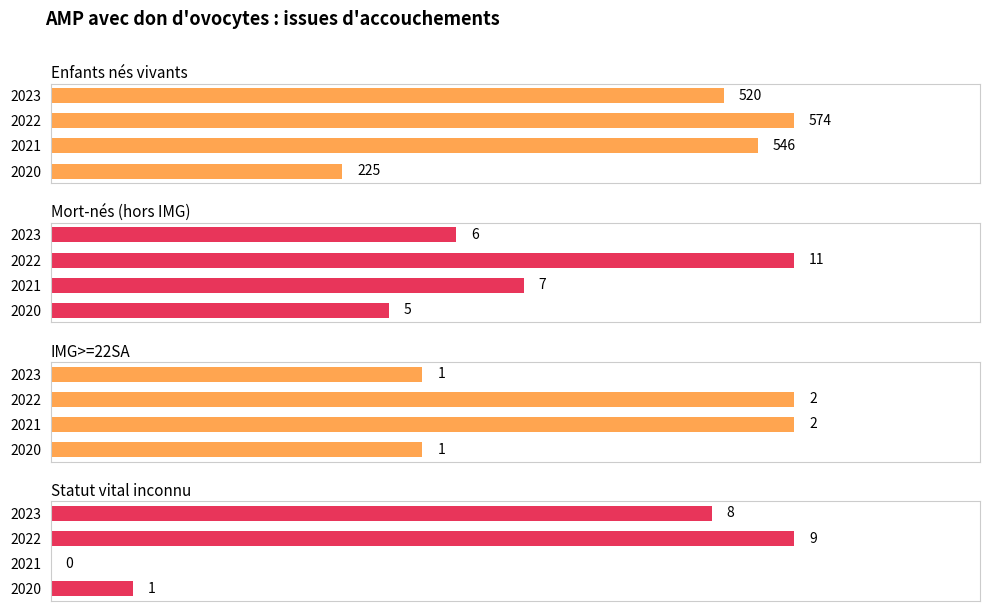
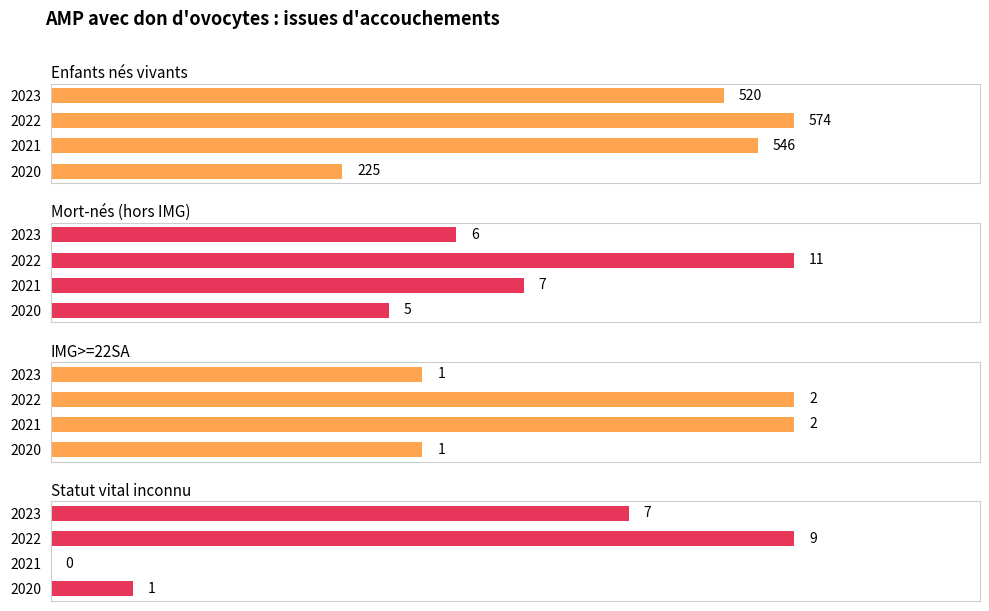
  {
    "Enfants nés vivants": {
      "2023": 520,
      "2022": 574,
      "2021": 546,
      "2020": 225
    },
    "Mort-nés (hors IMG)": {
      "2023": 6,
      "2022": 11,
      "2021": 7,
      "2020": 5
    },
    "IMG>=22SA": {
      "2023": 1,
      "2022": 2,
      "2021": 2,
      "2020": 1
    },
    "Statut vital inconnu": {
-     "2023": 8,
+     "2023": 7,
      "2022": 9,
      "2021": 0,
      "2020": 1
    }
  }
